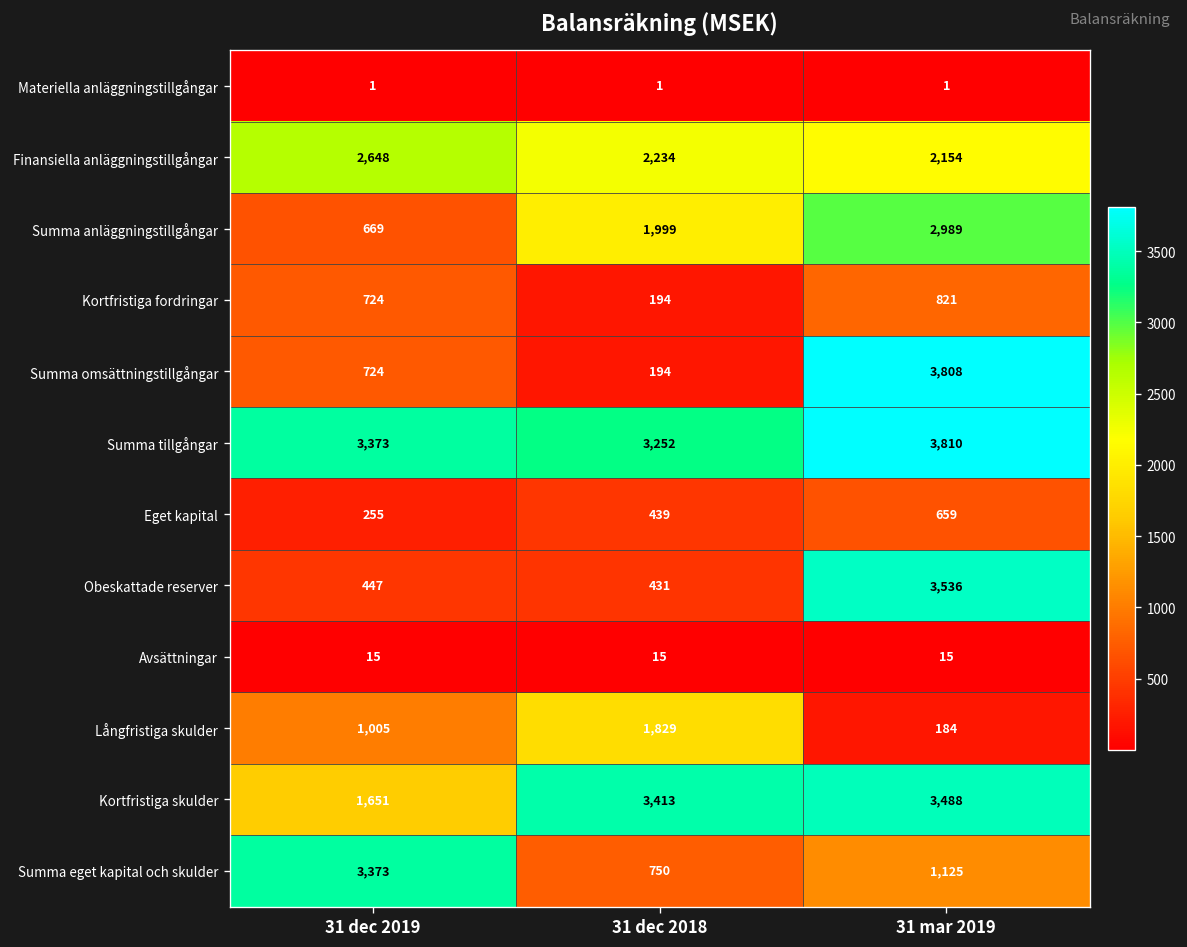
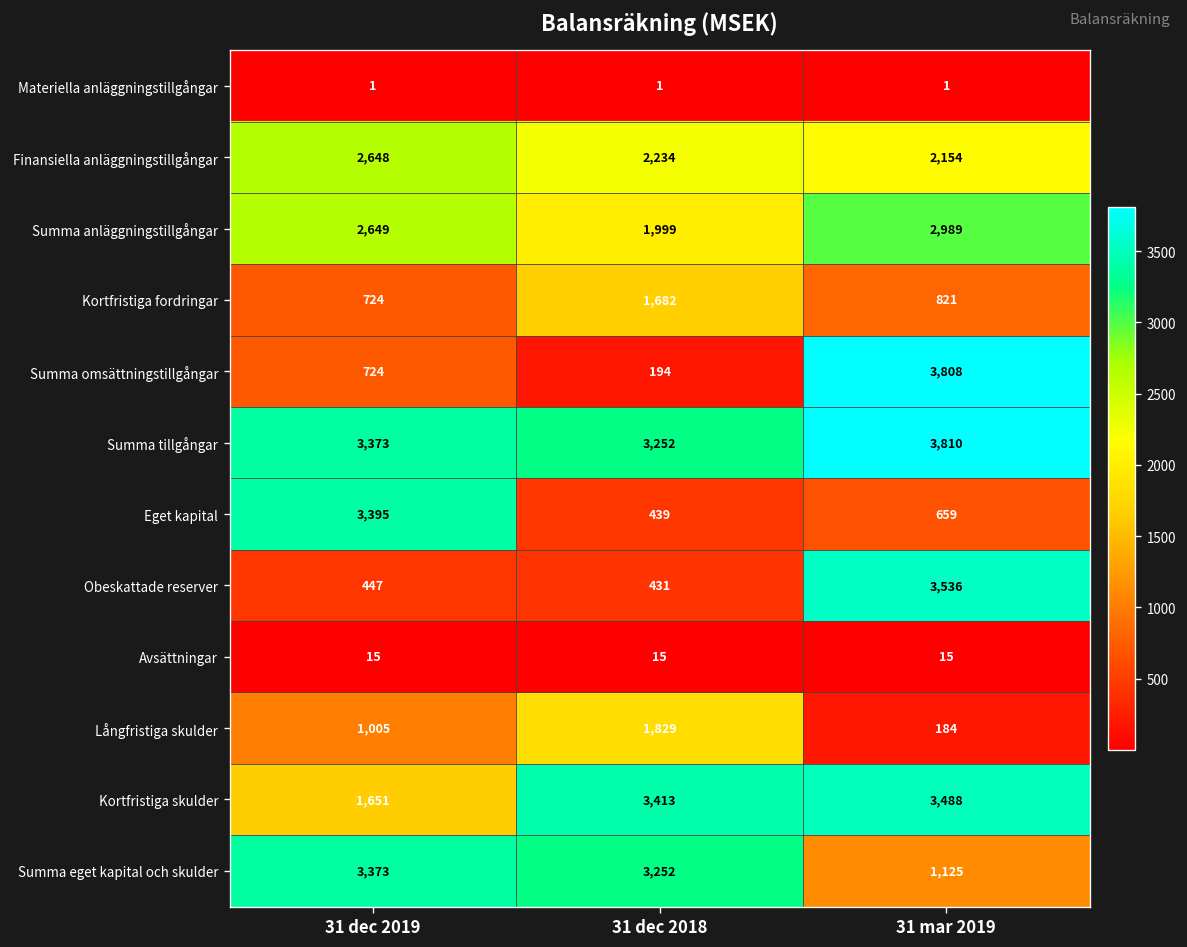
  {
    "Materiella anläggningstillgångar": {
      "31 dec 2019": "1",
      "31 dec 2018": "1",
      "31 mar 2019": "1"
    },
    "Finansiella anläggningstillgångar": {
      "31 dec 2019": "2,648",
      "31 dec 2018": "2,234",
      "31 mar 2019": "2,154"
    },
    "Summa anläggningstillgångar": {
-     "31 dec 2019": "669",
+     "31 dec 2019": "2,649",
      "31 dec 2018": "1,999",
      "31 mar 2019": "2,989"
    },
    "Kortfristiga fordringar": {
      "31 dec 2019": "724",
-     "31 dec 2018": "194",
+     "31 dec 2018": "1,682",
      "31 mar 2019": "821"
    },
    "Summa omsättningstillgångar": {
      "31 dec 2019": "724",
      "31 dec 2018": "194",
      "31 mar 2019": "3,808"
    },
    "Summa tillgångar": {
      "31 dec 2019": "3,373",
      "31 dec 2018": "3,252",
      "31 mar 2019": "3,810"
    },
    "Eget kapital": {
-     "31 dec 2019": "255",
+     "31 dec 2019": "3,395",
      "31 dec 2018": "439",
      "31 mar 2019": "659"
    },
    "Obeskattade reserver": {
      "31 dec 2019": "447",
      "31 dec 2018": "431",
      "31 mar 2019": "3,536"
    },
    "Avsättningar": {
      "31 dec 2019": "15",
      "31 dec 2018": "15",
      "31 mar 2019": "15"
    },
    "Långfristiga skulder": {
      "31 dec 2019": "1,005",
      "31 dec 2018": "1,829",
      "31 mar 2019": "184"
    },
    "Kortfristiga skulder": {
      "31 dec 2019": "1,651",
      "31 dec 2018": "3,413",
      "31 mar 2019": "3,488"
    },
    "Summa eget kapital och skulder": {
      "31 dec 2019": "3,373",
-     "31 dec 2018": "750",
+     "31 dec 2018": "3,252",
      "31 mar 2019": "1,125"
    }
  }
